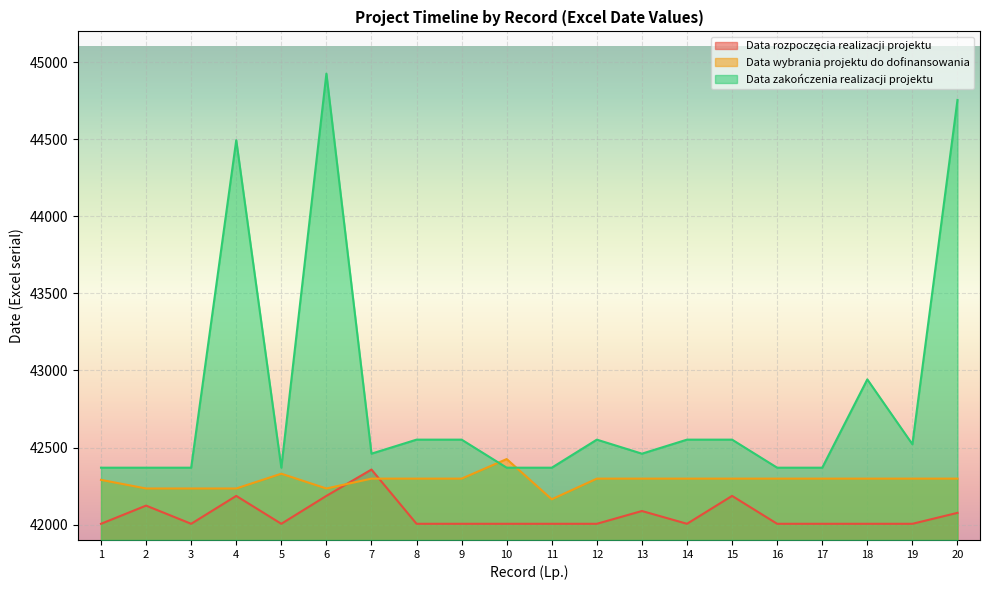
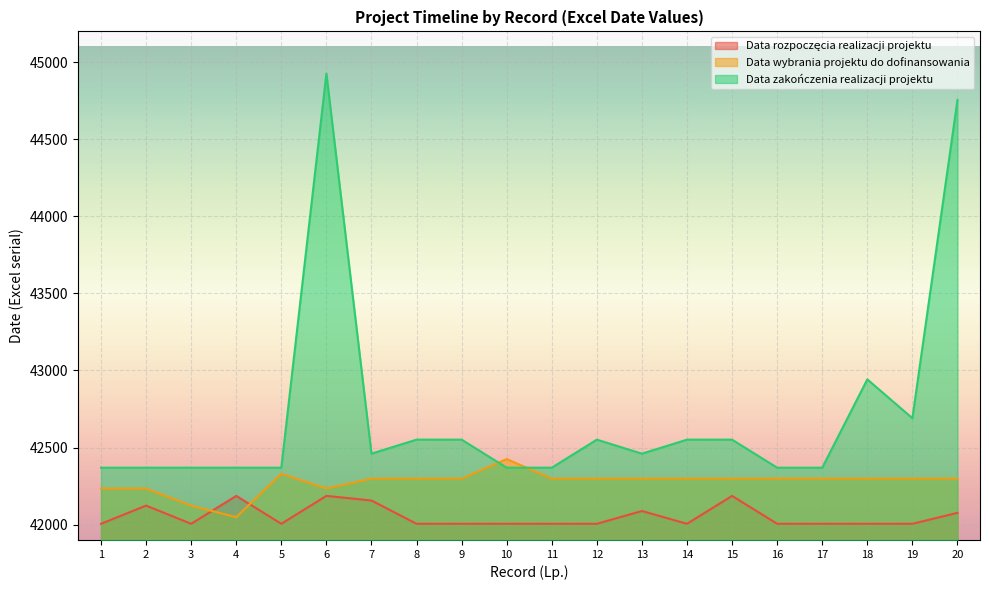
  {
    "Data rozpoczęcia realizacji projektu": {
      "1": 42010,
      "2": 42120,
      "3": 42010,
      "4": 42190,
      "5": 42010,
      "6": 42190,
-     "7": 42360,
+     "7": 42160,
      "8": 42010,
      "9": 42010,
      "10": 42010,
      "11": 42010,
      "12": 42010,
      "13": 42090,
      "14": 42010,
      "15": 42190,
      "16": 42010,
      "17": 42010,
      "18": 42010,
      "19": 42010,
      "20": 42080
    },
    "Data wybrania projektu do dofinansowania": {
-     "1": 42290,
+     "1": 42230,
      "2": 42230,
-     "3": 42230,
-     "4": 42230,
+     "3": 42120,
+     "4": 42050,
      "5": 42330,
      "6": 42230,
      "7": 42300,
      "8": 42300,
      "9": 42300,
      "10": 42430,
-     "11": 42160,
+     "11": 42300,
      "12": 42300,
      "13": 42300,
      "14": 42300,
      "15": 42300,
      "16": 42300,
      "17": 42300,
      "18": 42300,
      "19": 42300,
      "20": 42300
    },
    "Data zakończenia realizacji projektu": {
      "1": 42370,
      "2": 42370,
      "3": 42370,
-     "4": 44490,
+     "4": 42370,
      "5": 42370,
      "6": 44930,
      "7": 42460,
      "8": 42550,
      "9": 42550,
      "10": 42370,
      "11": 42370,
      "12": 42550,
      "13": 42460,
      "14": 42550,
      "15": 42550,
      "16": 42370,
      "17": 42370,
      "18": 42940,
-     "19": 42520,
+     "19": 42690,
      "20": 44760
    }
  }
